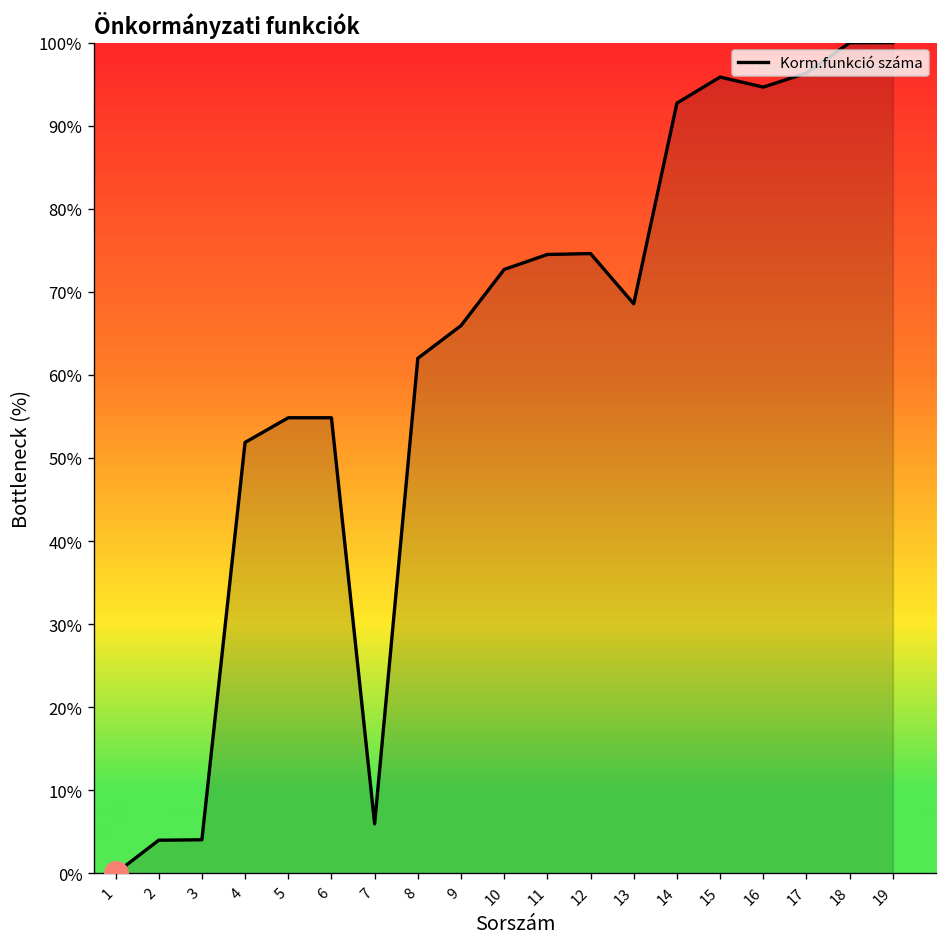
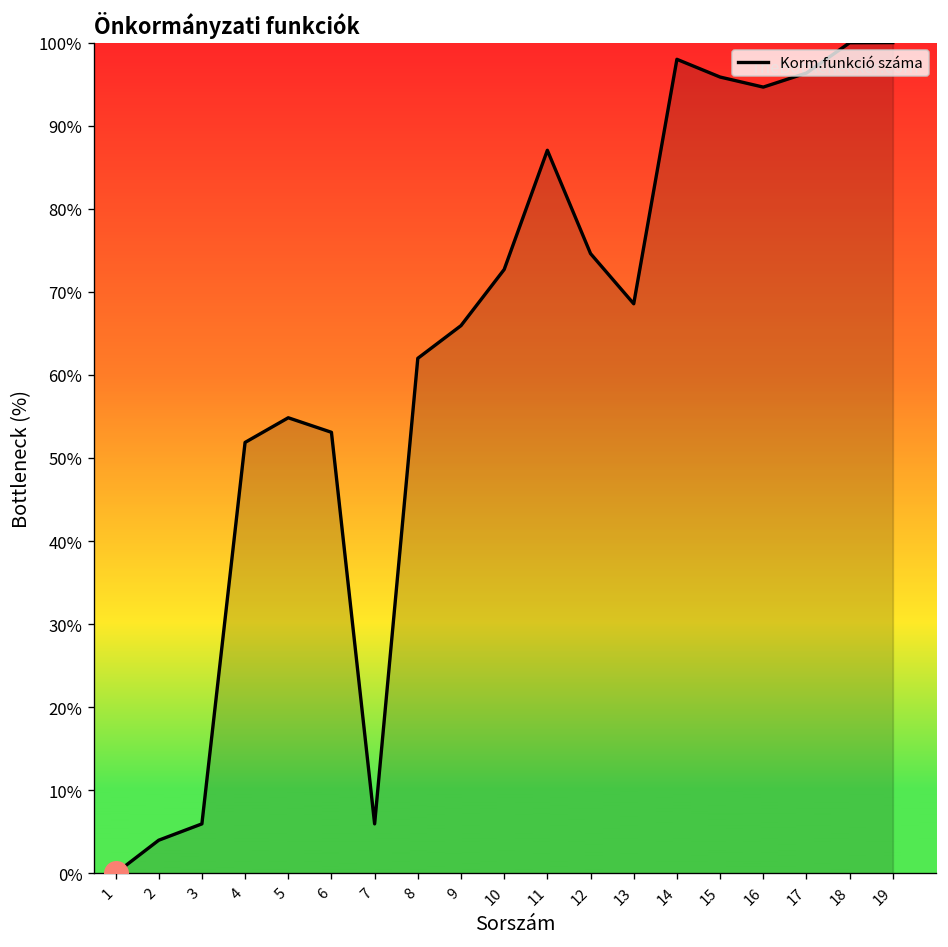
  {
    "Korm.funkció száma": {
      "2": "4%",
-     "3": "4%",
+     "3": "6%",
      "4": "52%",
      "5": "55%",
-     "6": "55%",
+     "6": "53%",
      "7": "6%",
      "8": "62%",
      "9": "66%",
      "10": "73%",
-     "11": "74%",
+     "11": "87%",
      "12": "75%",
      "13": "69%",
-     "14": "93%",
+     "14": "98%",
      "15": "96%",
      "16": "95%",
      "18": "100%",
      "19": "100%"
    }
  }
